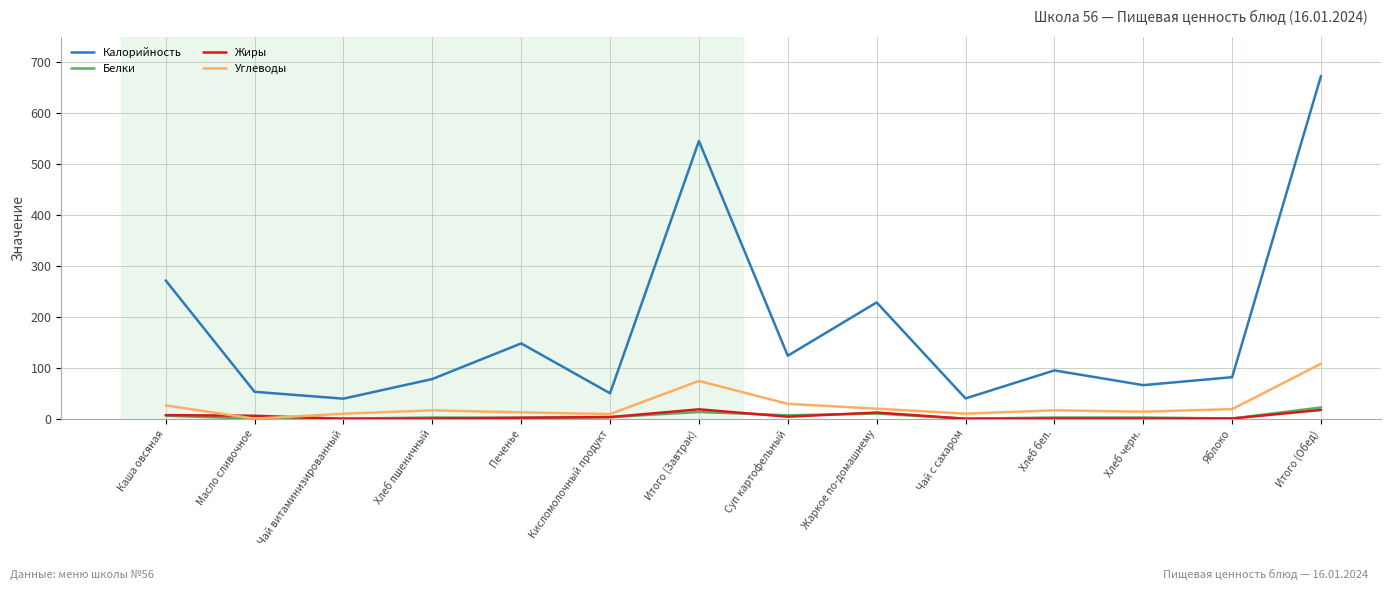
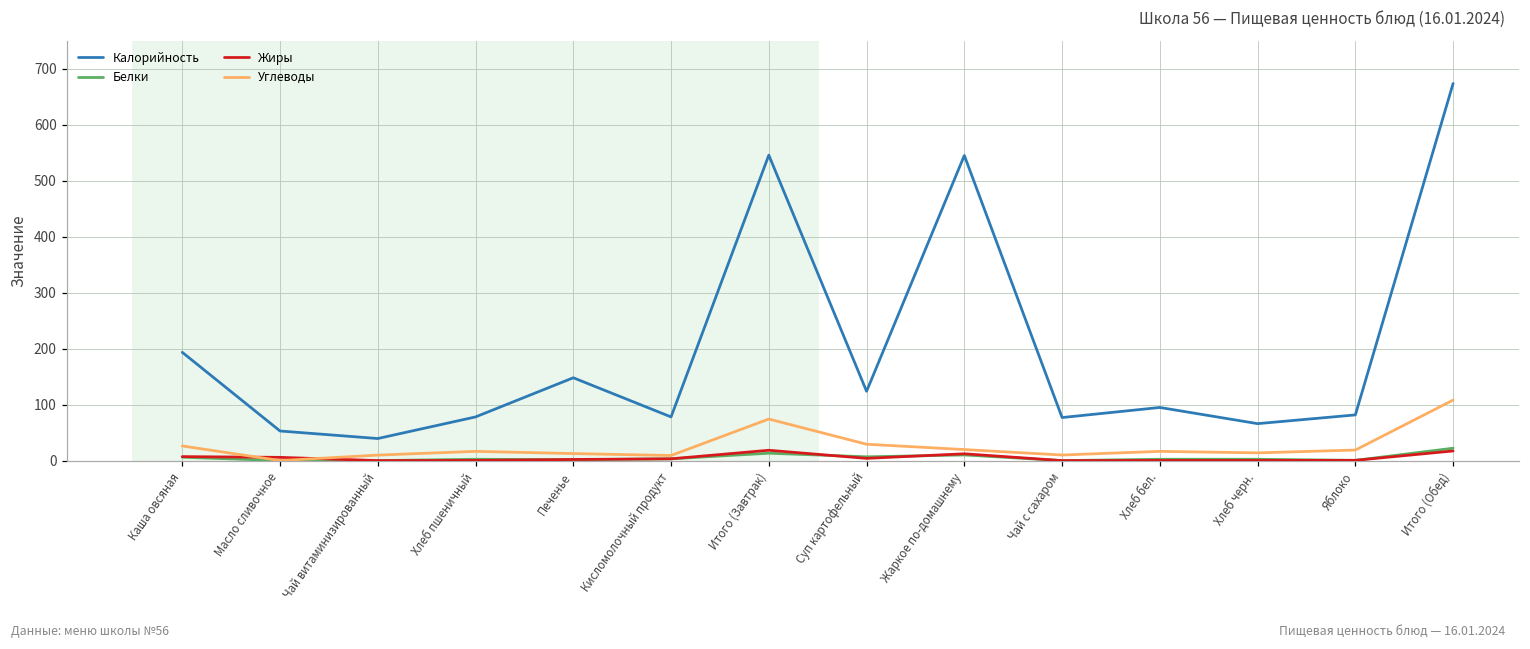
  {
    "Калорийность": {
-     "Каша овсяная": 270,
+     "Каша овсяная": 190,
      "Масло сливочное": 50,
      "Чай витаминизированный": 40,
      "Хлеб пшеничный": 80,
      "Печенье": 150,
-     "Кисломолочный продукт": 50,
+     "Кисломолочный продукт": 80,
      "Итого (Завтрак)": 550,
      "Суп картофельный": 120,
-     "Жаркое по-домашнему": 230,
-     "Чай с сахаром": 40,
+     "Жаркое по-домашнему": 550,
+     "Чай с сахаром": 80,
      "Хлеб бел.": 90,
      "Хлеб черн.": 70,
      "Яблоко": 80,
      "Итого (Обед)": 670
    },
    "Белки": {
      "Итого (Завтрак)": 10
    },
    "Жиры": {
      "Масло сливочное": 10,
      "Итого (Завтрак)": 20
    },
    "Углеводы": {
      "Каша овсяная": 30,
      "Чай витаминизированный": 10,
      "Хлеб пшеничный": 20,
      "Печенье": 10,
      "Кисломолочный продукт": 10,
      "Итого (Завтрак)": 70,
      "Суп картофельный": 30,
      "Жаркое по-домашнему": 20,
      "Чай с сахаром": 10,
      "Хлеб бел.": 20,
      "Хлеб черн.": 10,
      "Яблоко": 20,
      "Итого (Обед)": 110
    }
  }
